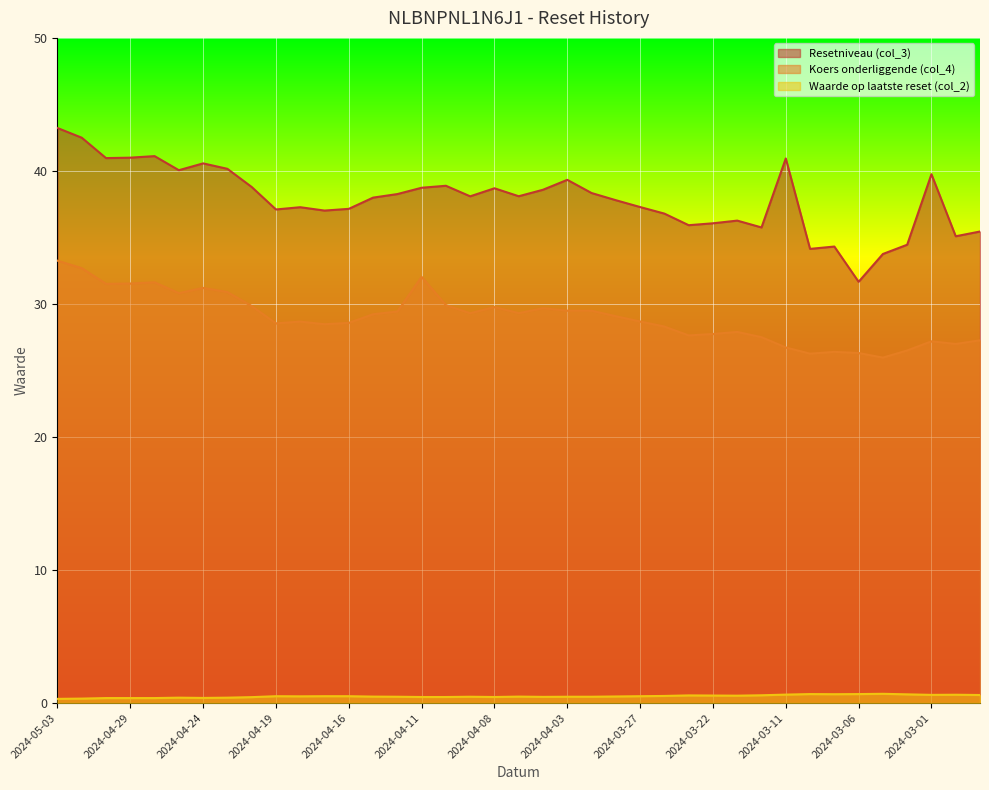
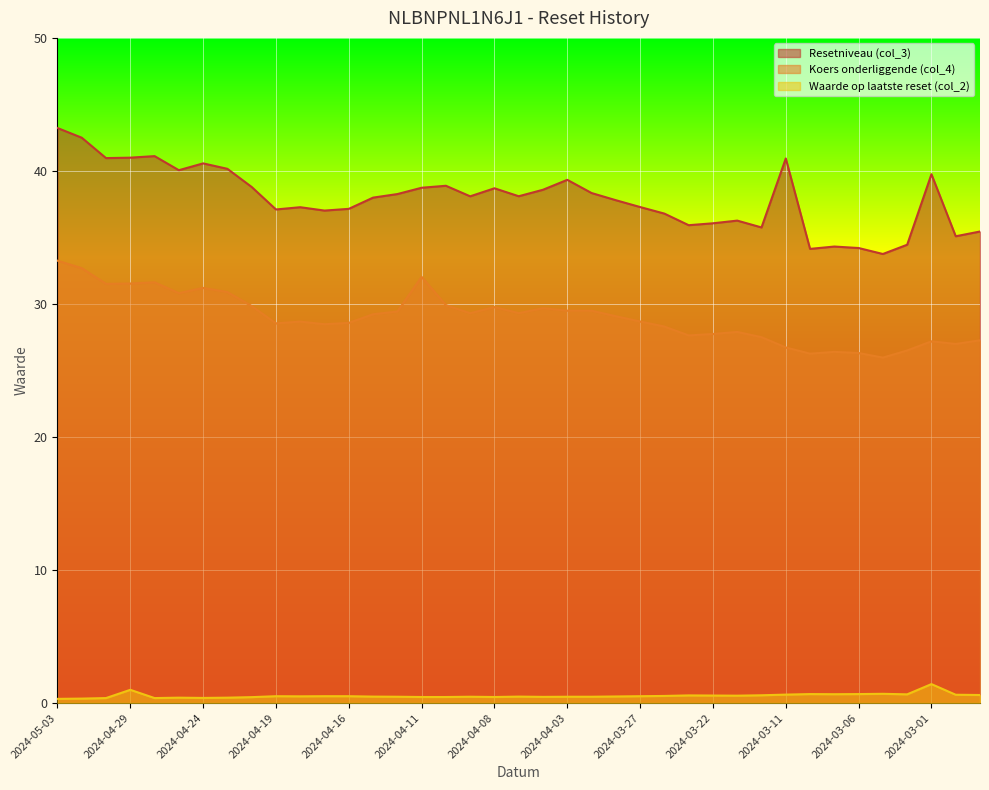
  {
    "Resetniveau (col_3)": {
      "2024-05-03": 43.2,
      "2024-04-29": 41.0,
      "2024-04-24": 40.6,
      "2024-04-19": 37.1,
      "2024-04-16": 37.1,
      "2024-04-11": 38.7,
      "2024-04-08": 38.7,
      "2024-04-03": 39.3,
      "2024-03-27": 37.3,
      "2024-03-22": 36.1,
      "2024-03-11": 40.9,
-     "2024-03-06": 31.7,
+     "2024-03-06": 34.2,
      "2024-03-01": 39.8
    },
    "Koers onderliggende (col_4)": {
      "2024-05-03": 33.3,
      "2024-04-29": 31.5,
      "2024-04-24": 31.2,
      "2024-04-19": 28.5,
      "2024-04-16": 28.6,
      "2024-04-11": 32.0,
      "2024-04-08": 29.8,
      "2024-04-03": 29.5,
      "2024-03-27": 28.7,
      "2024-03-22": 27.7,
      "2024-03-11": 26.7,
      "2024-03-06": 26.3,
      "2024-03-01": 27.2
    },
    "Waarde op laatste reset (col_2)": {
      "2024-05-03": 0.3,
-     "2024-04-29": 0.4,
+     "2024-04-29": 1.0,
      "2024-04-24": 0.4,
      "2024-04-19": 0.5,
      "2024-04-16": 0.5,
      "2024-04-11": 0.5,
      "2024-04-08": 0.5,
      "2024-04-03": 0.5,
      "2024-03-27": 0.5,
      "2024-03-22": 0.6,
      "2024-03-11": 0.6,
      "2024-03-06": 0.7,
-     "2024-03-01": 0.6
+     "2024-03-01": 1.4
    }
  }
